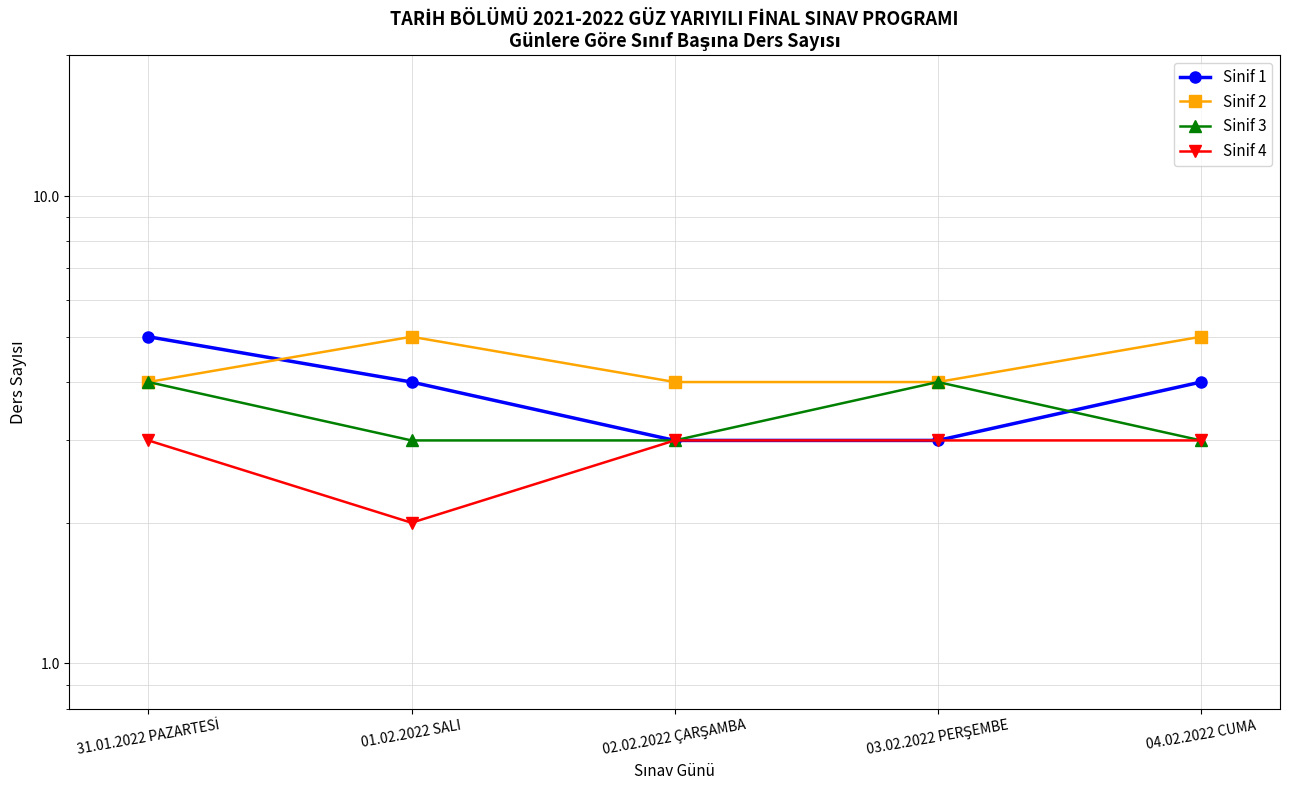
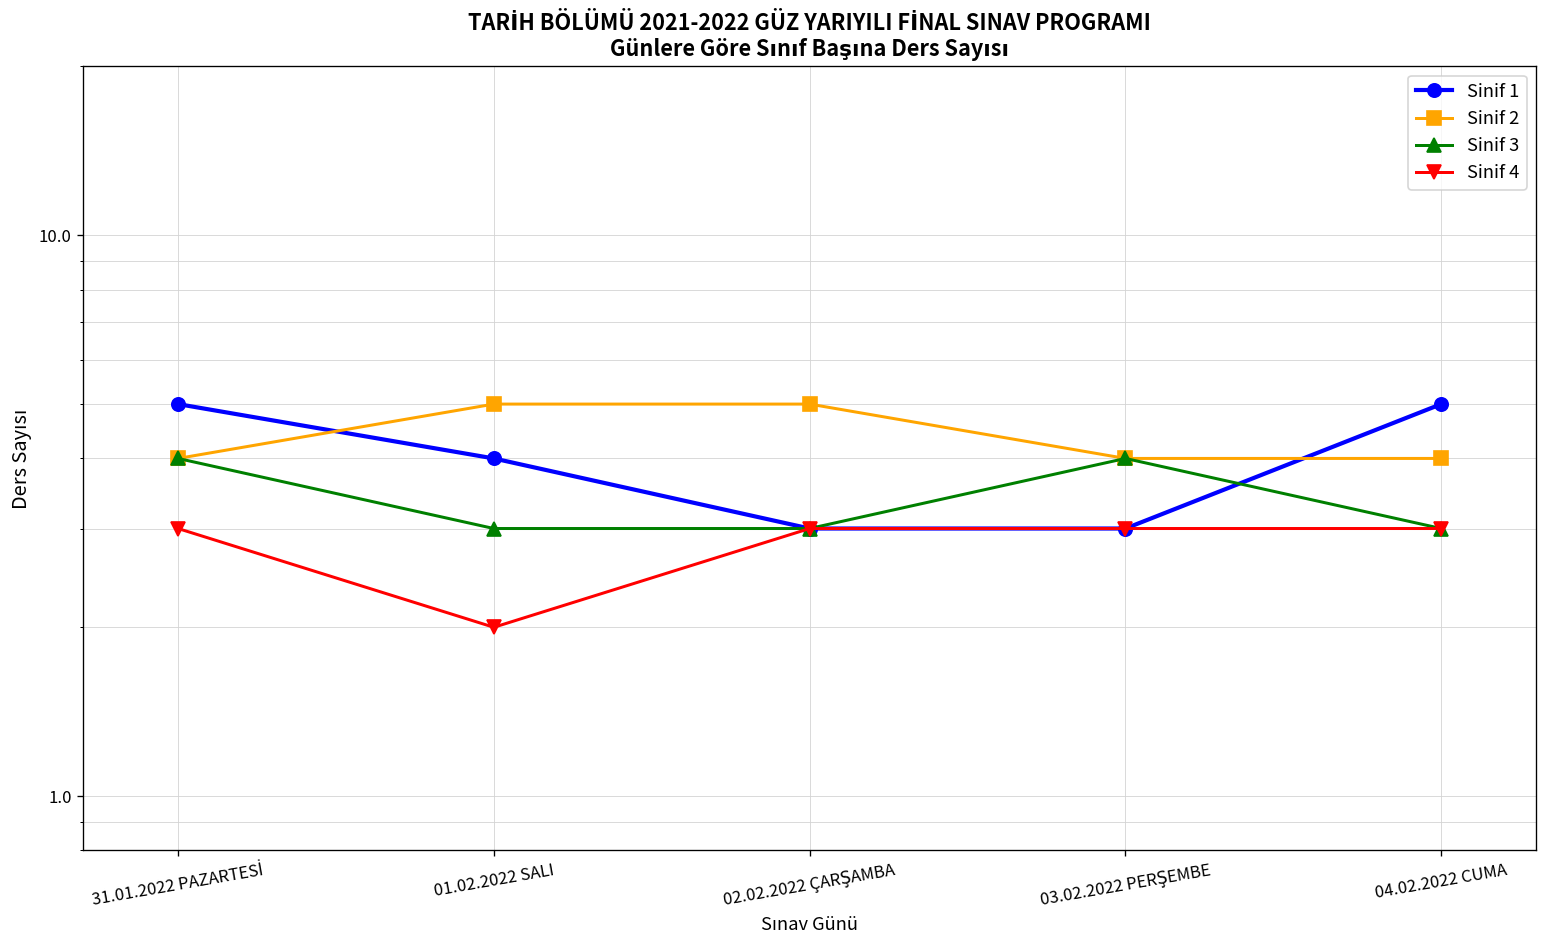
  {
    "Sinif 1": {
      "31.01.2022 PAZARTESİ": 5,
      "01.02.2022 SALI": 4,
-     "04.02.2022 CUMA": 4
+     "04.02.2022 CUMA": 5
    },
    "Sinif 2": {
      "01.02.2022 SALI": 5,
-     "02.02.2022 ÇARŞAMBA": 4,
-     "04.02.2022 CUMA": 5
+     "02.02.2022 ÇARŞAMBA": 5,
+     "04.02.2022 CUMA": 4
    },
    "Sinif 3": {
      "01.02.2022 SALI": 3
    },
    "Sinif 4": {
      "31.01.2022 PAZARTESİ": 3,
      "01.02.2022 SALI": 2
    }
  }
